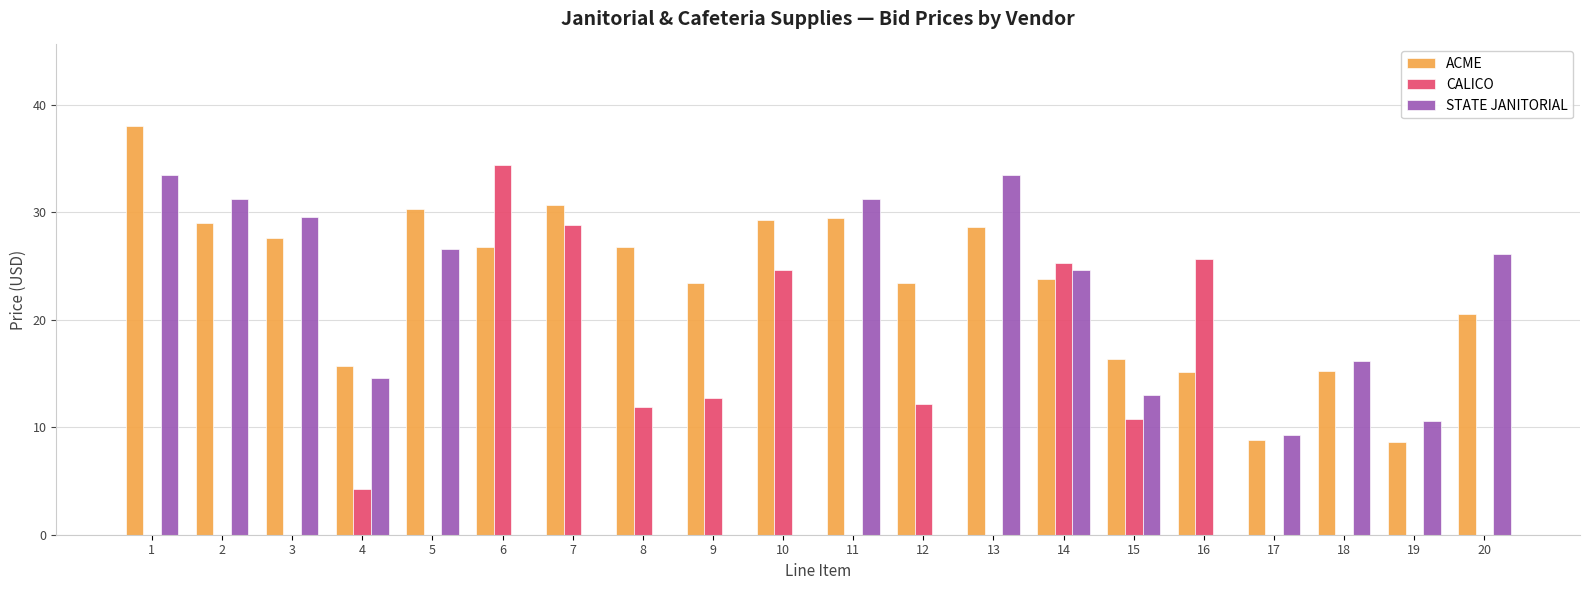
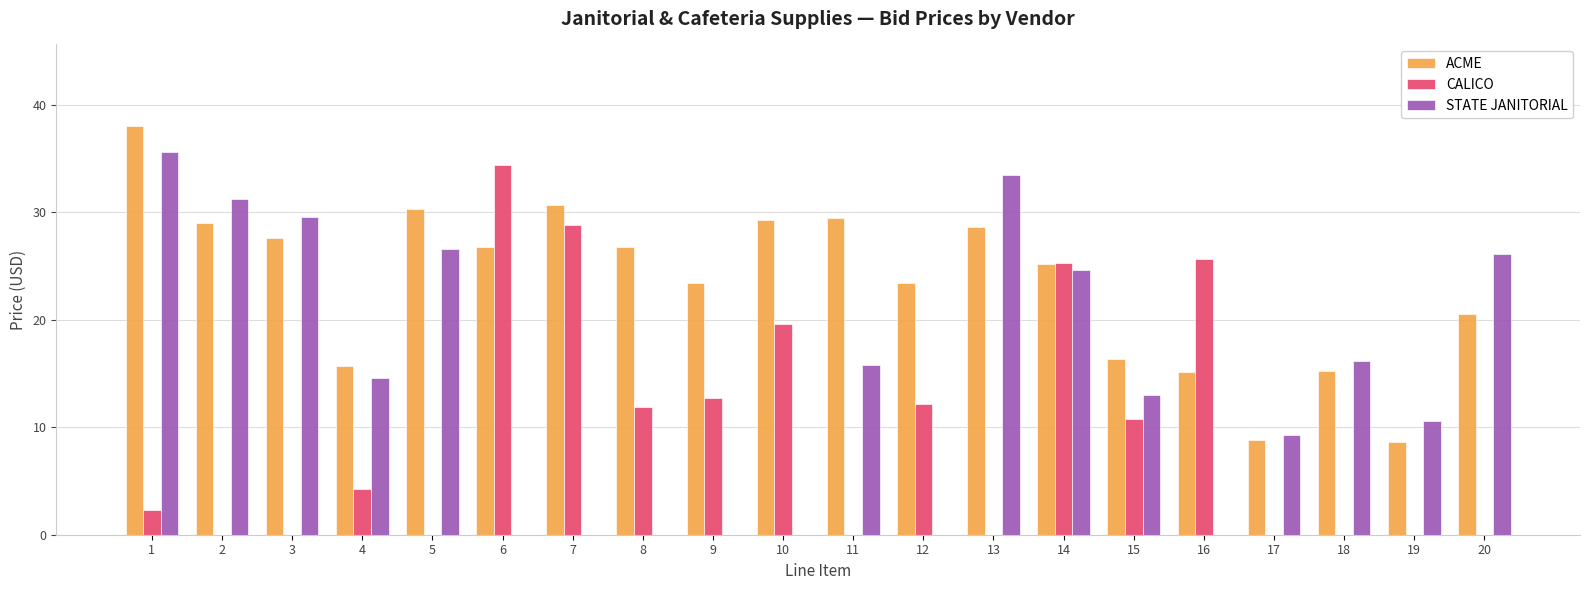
  {
    "ACME": {
      "1": 38.0,
      "2": 29.0,
      "3": 27.6,
      "4": 15.7,
      "5": 30.3,
      "6": 26.8,
      "7": 30.7,
      "8": 26.8,
      "9": 23.4,
      "10": 29.3,
      "11": 29.5,
      "12": 23.4,
      "13": 28.6,
-     "14": 23.8,
+     "14": 25.2,
      "15": 16.4,
      "16": 15.2,
      "17": 8.8,
      "18": 15.2,
      "19": 8.7,
      "20": 20.6
    },
    "CALICO": {
-     "1": 0.0,
+     "1": 2.3,
      "2": 0.0,
      "3": 0.0,
      "4": 4.3,
      "5": 0.0,
      "6": 34.4,
      "7": 28.8,
      "8": 11.9,
      "9": 12.7,
-     "10": 24.6,
+     "10": 19.6,
      "11": 0.0,
      "12": 12.1,
      "13": 0.0,
      "14": 25.2,
      "15": 10.8,
      "16": 25.6,
      "17": 0.0,
      "18": 0.0,
      "19": 0.0,
      "20": 0.0
    },
    "STATE JANITORIAL": {
-     "1": 33.5,
+     "1": 35.6,
      "2": 31.3,
      "3": 29.6,
      "4": 14.6,
      "5": 26.6,
      "6": 0.0,
      "7": 0.0,
      "8": 0.0,
      "9": 0.0,
      "10": 0.0,
-     "11": 31.3,
+     "11": 15.8,
      "12": 0.0,
      "13": 33.5,
      "14": 24.6,
      "15": 13.0,
      "16": 0.0,
      "17": 9.3,
      "18": 16.2,
      "19": 10.5,
      "20": 26.1
    }
  }
